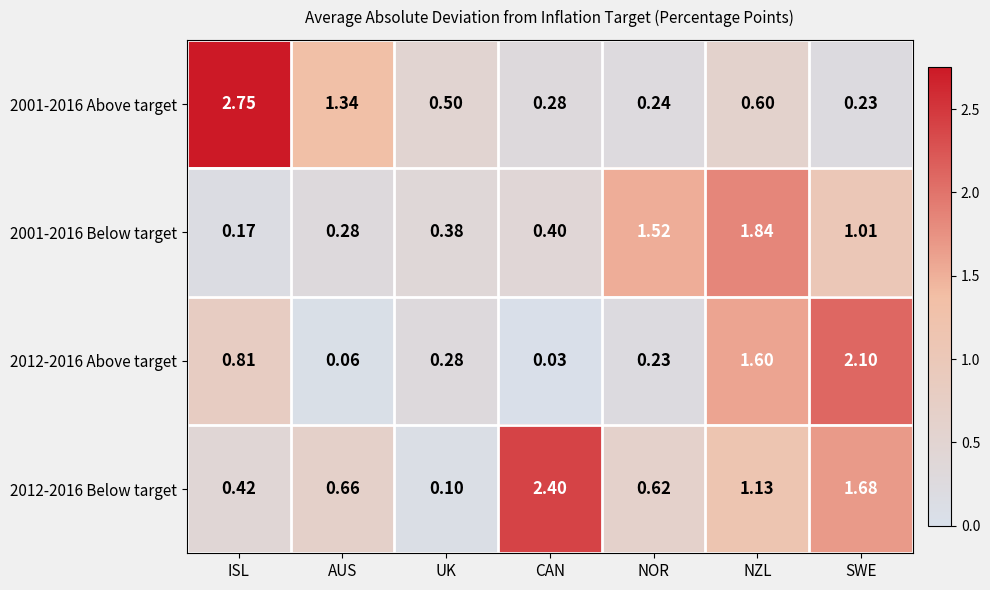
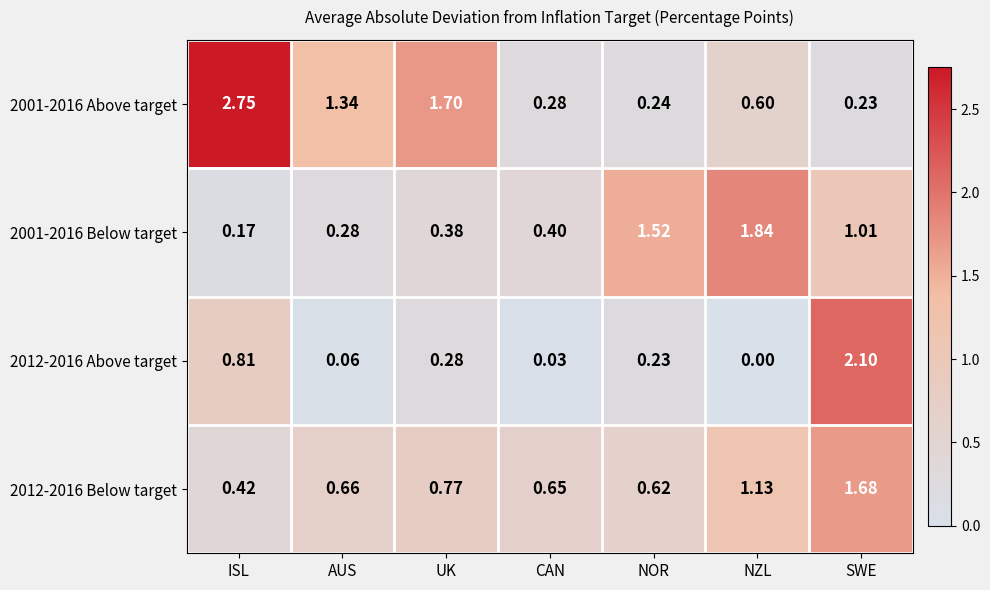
  {
    "2001-2016 Above target": {
      "ISL": 2.75,
      "AUS": 1.34,
-     "UK": 0.50,
+     "UK": 1.70,
      "CAN": 0.28,
      "NOR": 0.24,
      "NZL": 0.60,
      "SWE": 0.23
    },
    "2001-2016 Below target": {
      "ISL": 0.17,
      "AUS": 0.28,
      "UK": 0.38,
      "CAN": 0.40,
      "NOR": 1.52,
      "NZL": 1.84,
      "SWE": 1.01
    },
    "2012-2016 Above target": {
      "ISL": 0.81,
      "AUS": 0.06,
      "UK": 0.28,
      "CAN": 0.03,
      "NOR": 0.23,
-     "NZL": 1.60,
+     "NZL": 0.00,
      "SWE": 2.10
    },
    "2012-2016 Below target": {
      "ISL": 0.42,
      "AUS": 0.66,
-     "UK": 0.10,
-     "CAN": 2.40,
+     "UK": 0.77,
+     "CAN": 0.65,
      "NOR": 0.62,
      "NZL": 1.13,
      "SWE": 1.68
    }
  }
